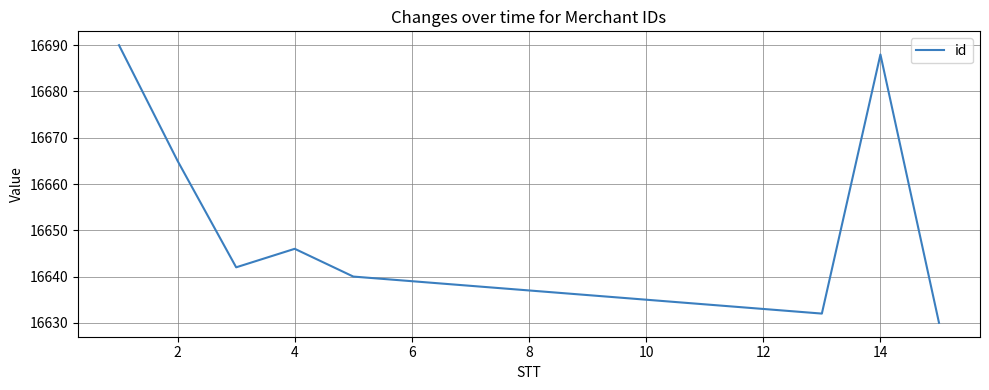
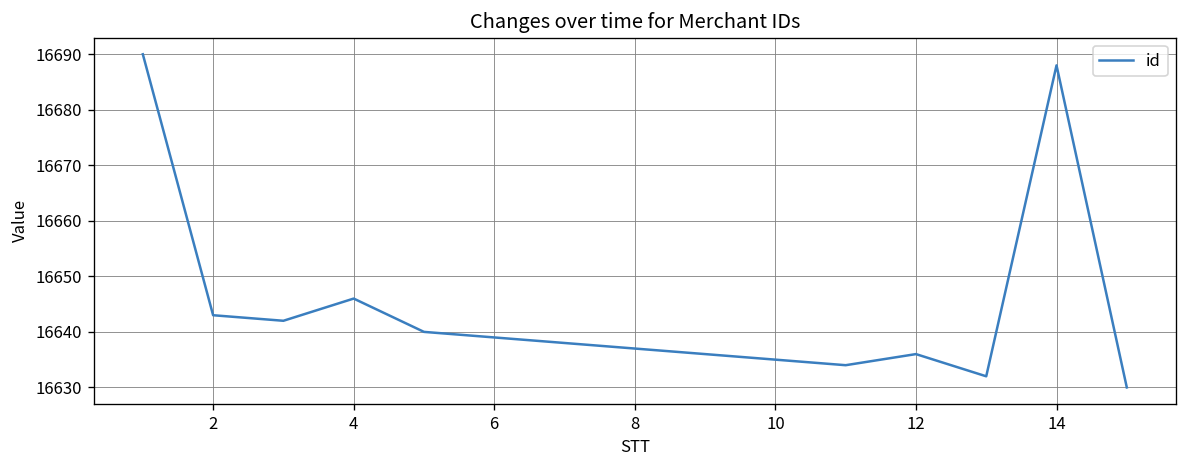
  {
-   "2": 16665,
+   "2": 16643,
    "4": 16646,
    "6": 16639,
    "8": 16637,
    "10": 16635,
-   "12": 16633,
+   "12": 16636,
    "14": 16688
  }
